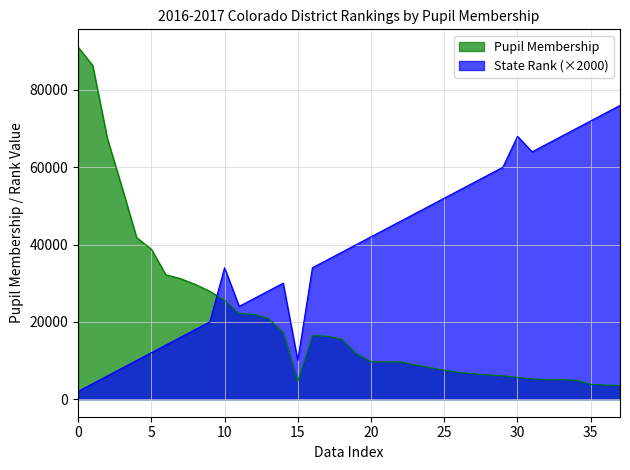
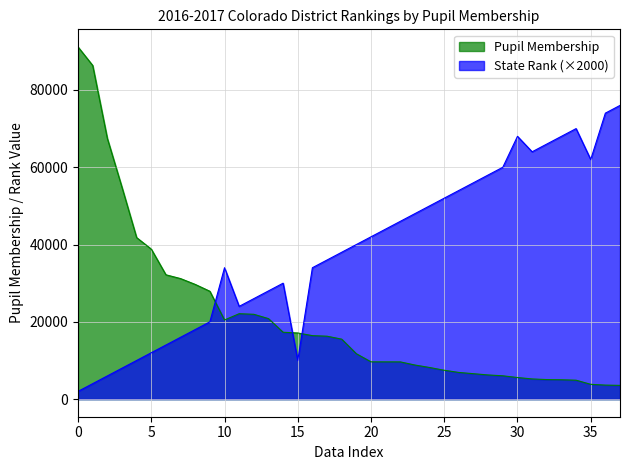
  {
    "Pupil Membership": {
      "0": 91000,
      "5": 39000,
-     "10": 26000,
-     "15": 5000,
+     "10": 20000,
+     "15": 17000,
      "20": 10000,
      "25": 7000,
      "30": 6000,
      "35": 4000
    },
    "State Rank (×2000)": {
      "0": 2000,
      "5": 12000,
      "10": 34000,
      "15": 10000,
      "20": 42000,
      "25": 52000,
      "30": 68000,
-     "35": 72000
+     "35": 62000
    }
  }
